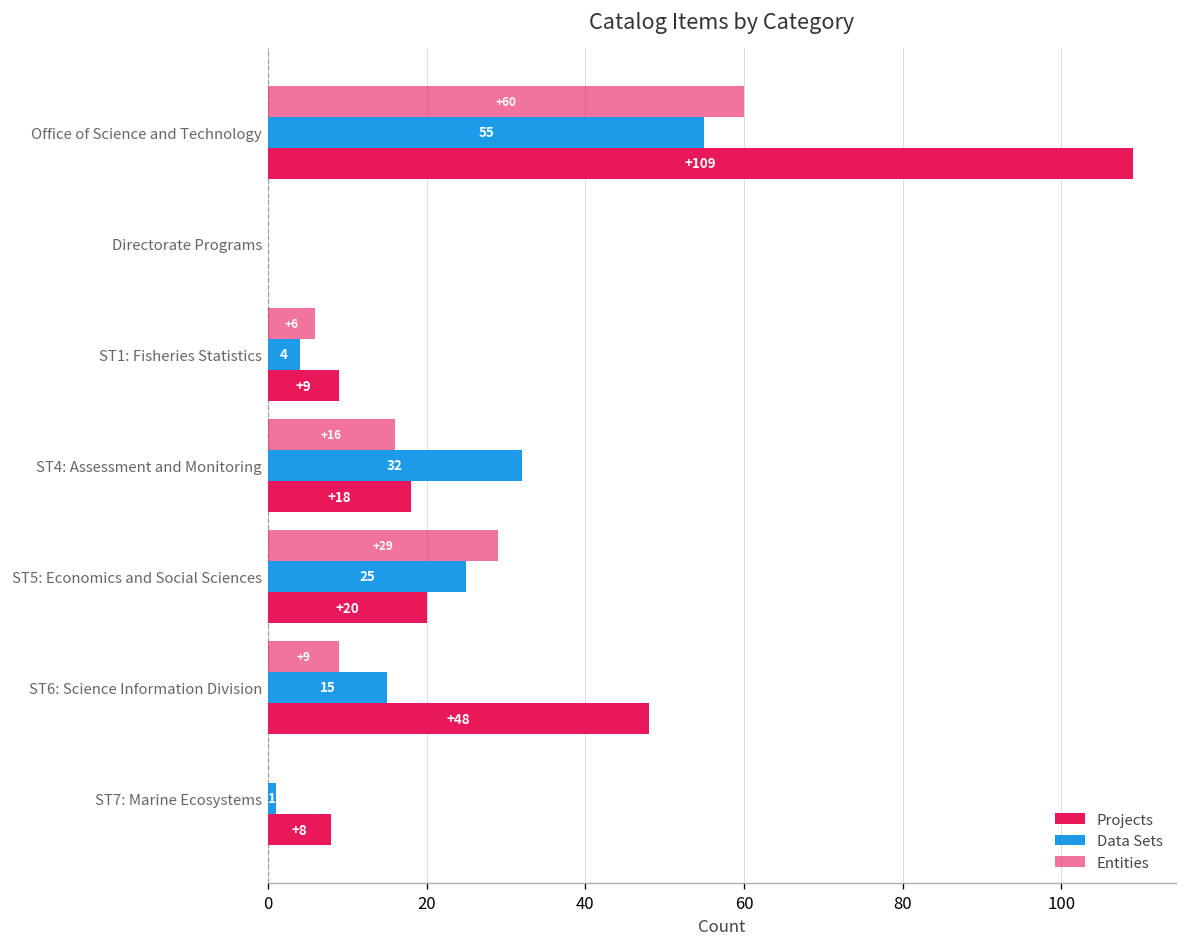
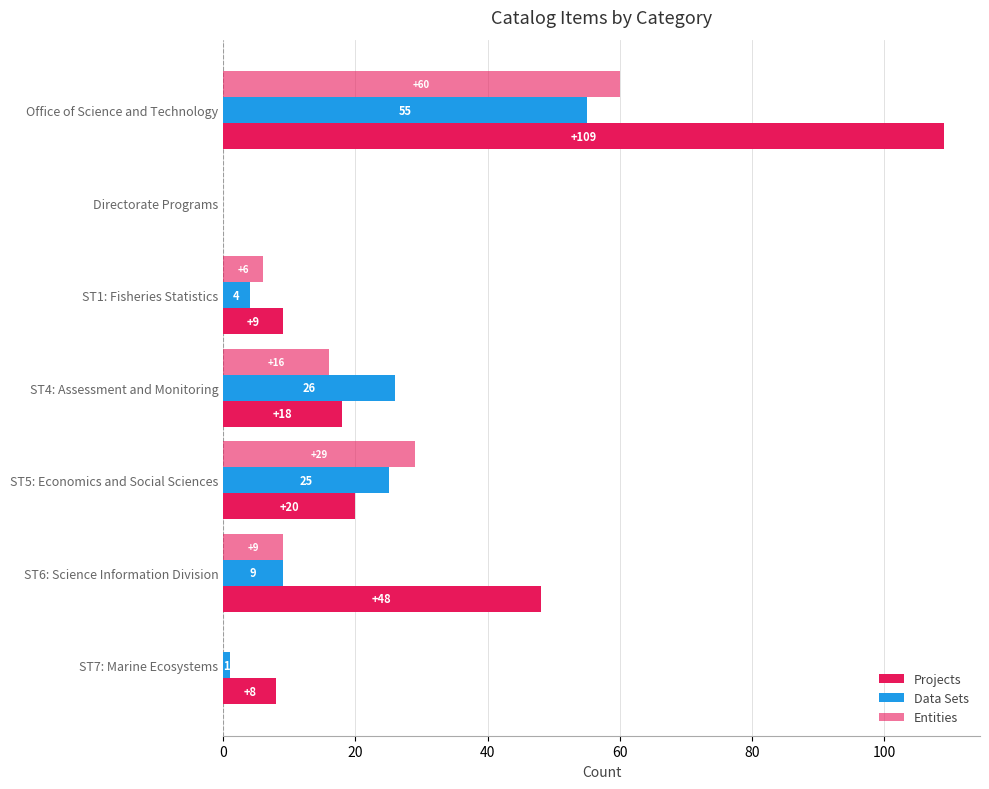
  {
    "Data Sets": {
      "Office of Science and Technology": 55,
      "ST1: Fisheries Statistics": 4,
-     "ST4: Assessment and Monitoring": 32,
+     "ST4: Assessment and Monitoring": 26,
      "ST5: Economics and Social Sciences": 25,
-     "ST6: Science Information Division": 15,
+     "ST6: Science Information Division": 9,
      "ST7: Marine Ecosystems": 1
    }
  }
